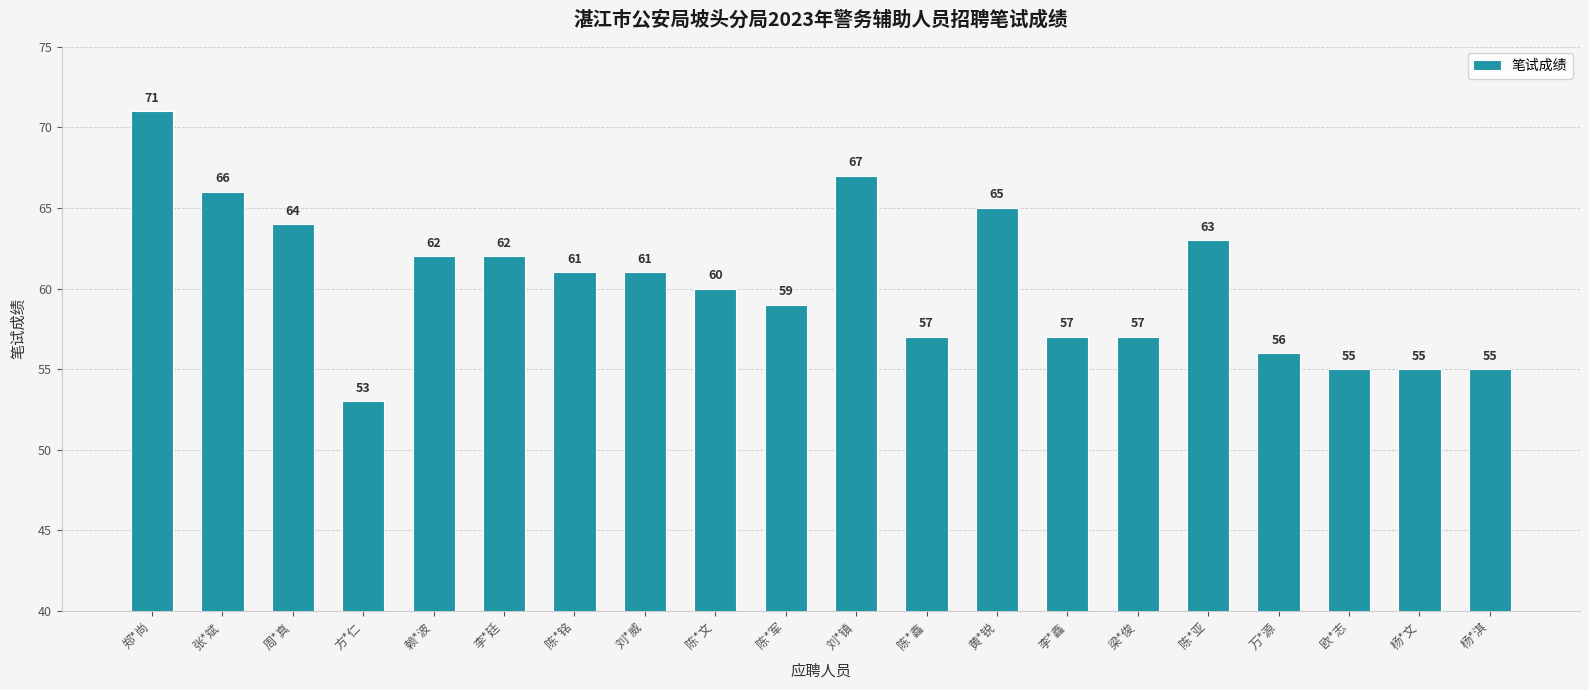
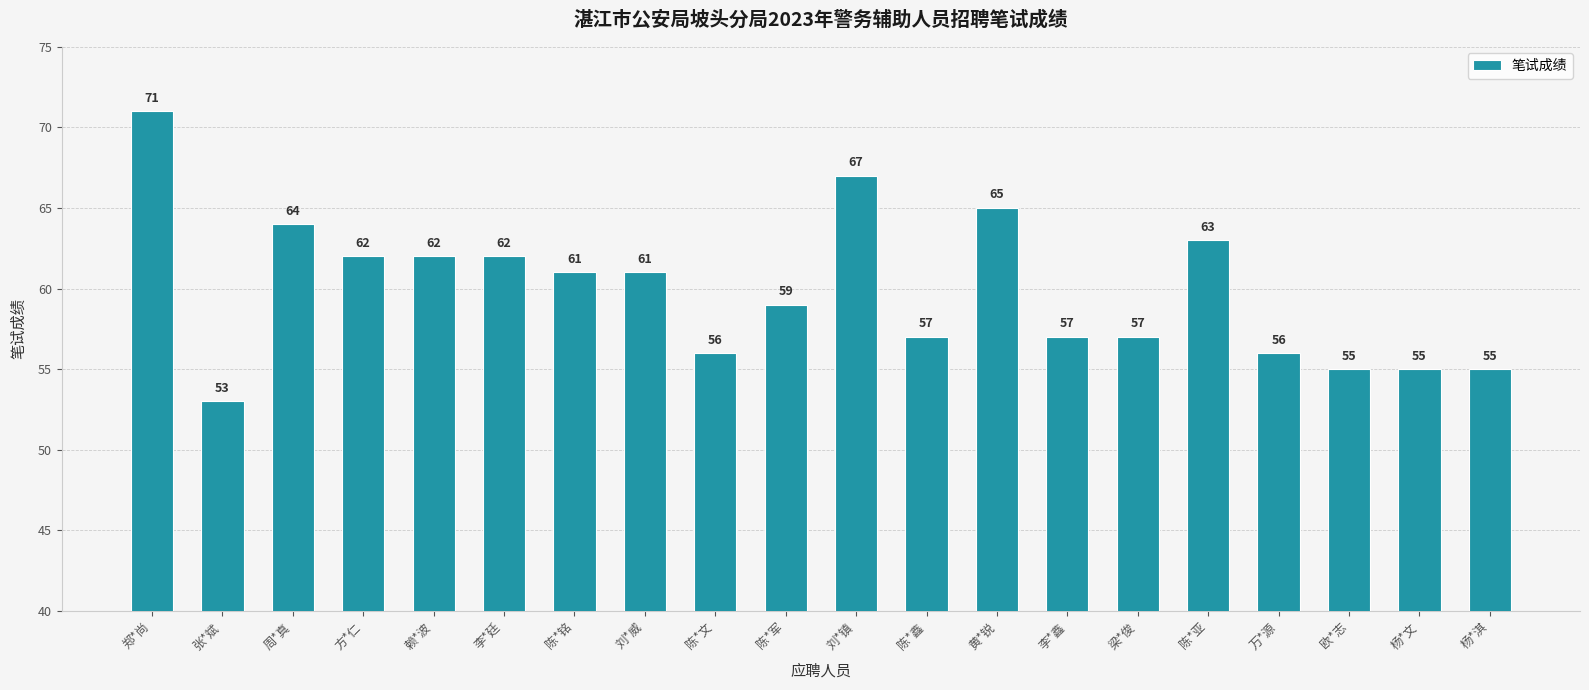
  {
    "郑*尚": 71,
-   "张*斌": 66,
+   "张*斌": 53,
    "周*真": 64,
-   "方*仁": 53,
+   "方*仁": 62,
    "赖*波": 62,
    "李*廷": 62,
    "陈*铭": 61,
    "刘*威": 61,
-   "陈*文": 60,
+   "陈*文": 56,
    "陈*军": 59,
    "刘*镇": 67,
    "陈*鑫": 57,
    "黄*锐": 65,
    "李*鑫": 57,
    "梁*俊": 57,
    "陈*亚": 63,
    "万*源": 56,
    "欧*志": 55,
    "杨*文": 55,
    "杨*淇": 55
  }
